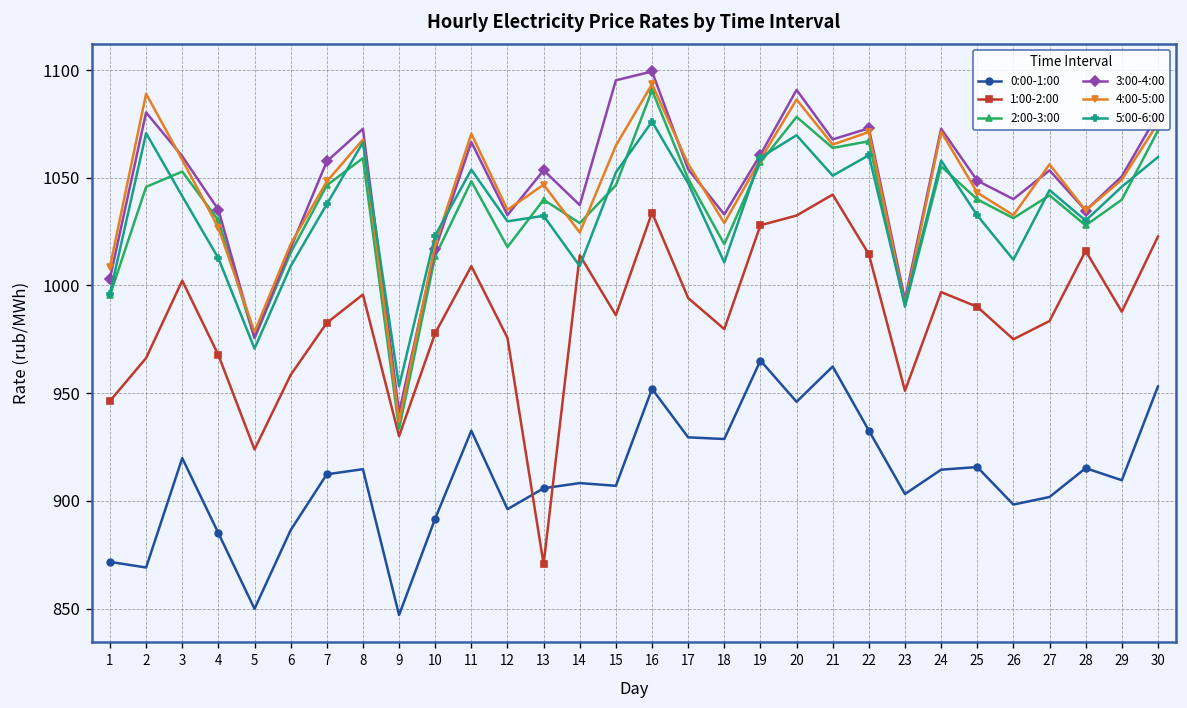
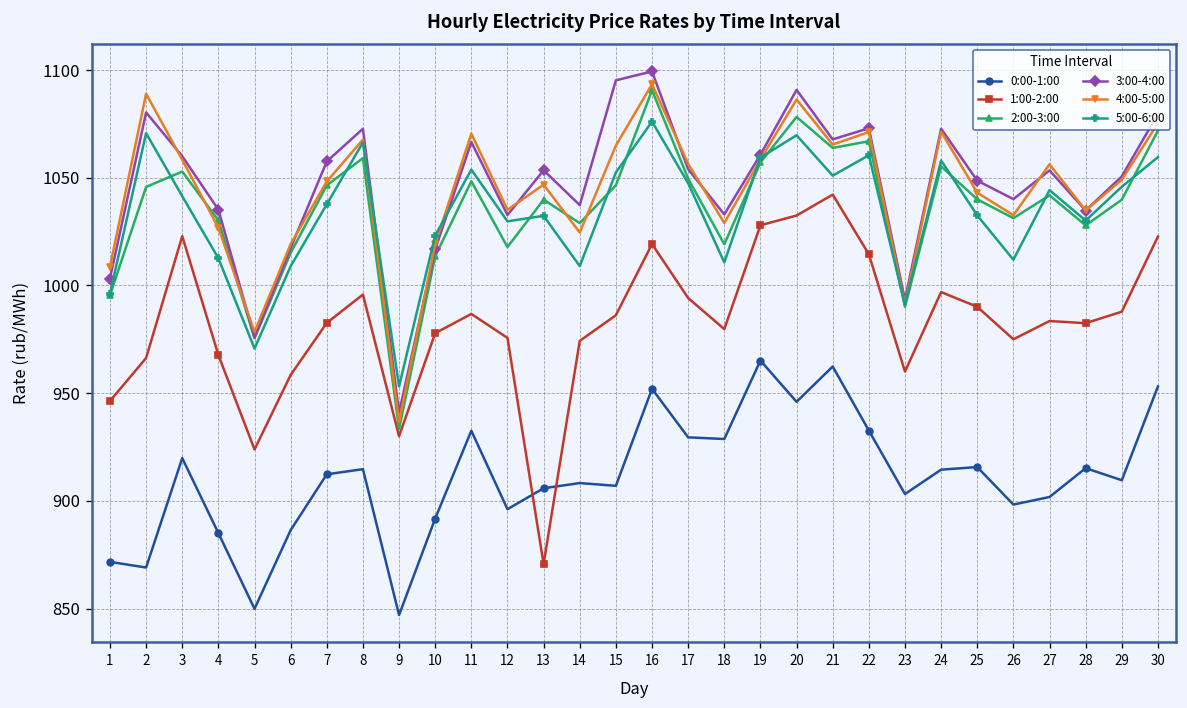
  {
    "0:00-1:00": {
      "1": 872,
      "2": 869,
      "3": 920,
      "4": 885,
      "5": 850,
      "6": 886,
      "7": 912,
      "8": 915,
      "9": 847,
      "10": 892,
      "11": 933,
      "12": 896,
      "13": 906,
      "14": 908,
      "15": 907,
      "16": 952,
      "17": 929,
      "18": 929,
      "19": 965,
      "20": 946,
      "21": 962,
      "22": 933,
      "23": 903,
      "24": 914,
      "25": 916,
      "26": 898,
      "27": 902,
      "28": 915,
      "29": 910,
      "30": 953
    },
    "1:00-2:00": {
      "1": 946,
      "2": 966,
-     "3": 1002,
+     "3": 1023,
      "4": 968,
      "5": 924,
      "6": 958,
      "7": 983,
      "8": 996,
      "9": 930,
      "10": 978,
-     "11": 1009,
+     "11": 987,
      "12": 976,
      "13": 871,
-     "14": 1014,
+     "14": 974,
      "15": 986,
-     "16": 1034,
+     "16": 1019,
      "17": 994,
      "18": 980,
      "19": 1028,
      "20": 1032,
      "21": 1042,
      "22": 1015,
-     "23": 951,
+     "23": 960,
      "24": 997,
      "25": 990,
      "26": 975,
      "27": 983,
-     "28": 1016,
+     "28": 982,
      "29": 988,
      "30": 1023
    },
    "3:00-4:00": {
      "1": 1003,
      "2": 1080,
      "3": 1060,
      "4": 1035,
      "6": 1017,
      "7": 1058,
      "8": 1073,
      "9": 941,
      "10": 1017,
      "11": 1067,
      "12": 1033,
      "13": 1053,
      "14": 1037,
      "15": 1095,
      "16": 1099,
      "17": 1054,
      "18": 1033,
      "20": 1091,
      "21": 1068,
      "22": 1073,
      "23": 993,
      "25": 1049,
      "26": 1040,
      "27": 1053,
      "29": 1051
    },
    "4:00-5:00": {
      "1": 1009,
      "2": 1089,
      "3": 1058,
      "4": 1027,
      "5": 978,
      "6": 1019,
      "7": 1048,
      "9": 937,
      "10": 1019,
      "11": 1070,
      "12": 1035,
      "13": 1047,
      "14": 1025,
      "15": 1065,
      "16": 1093,
      "17": 1056,
      "18": 1029,
      "20": 1086,
      "21": 1065,
      "22": 1071,
      "25": 1043,
      "27": 1056,
      "29": 1049
    }
  }
